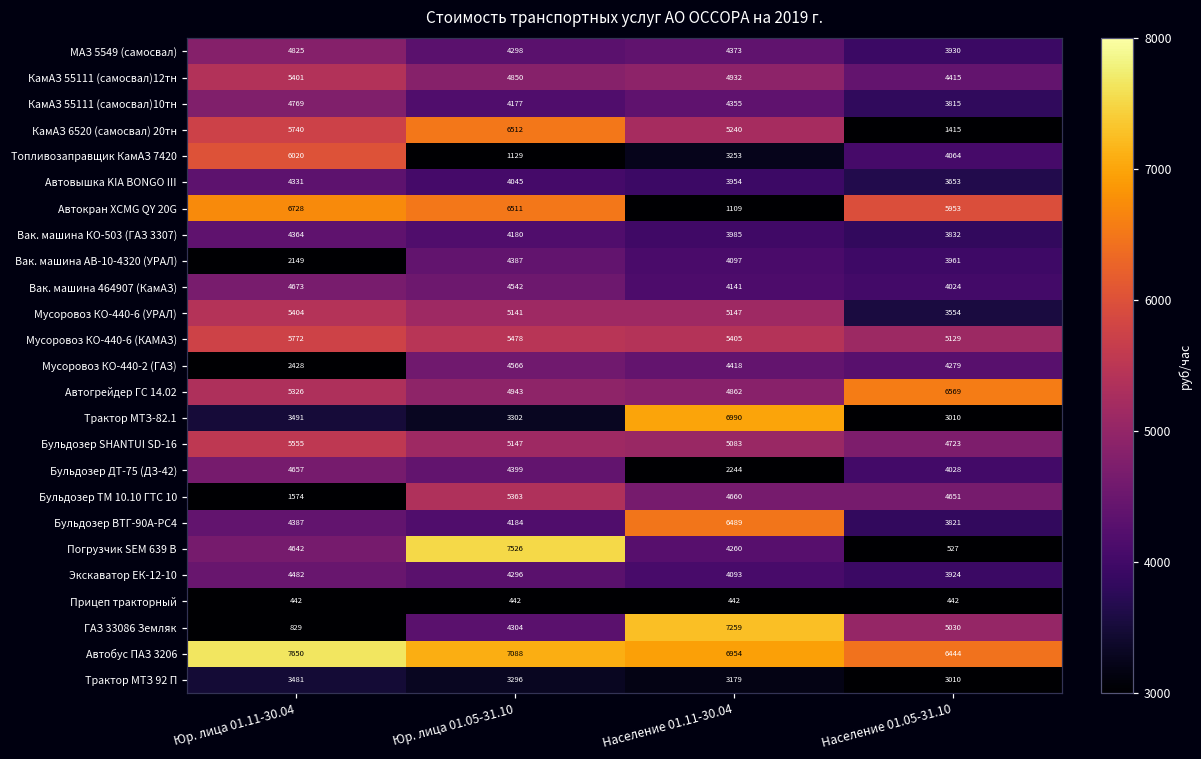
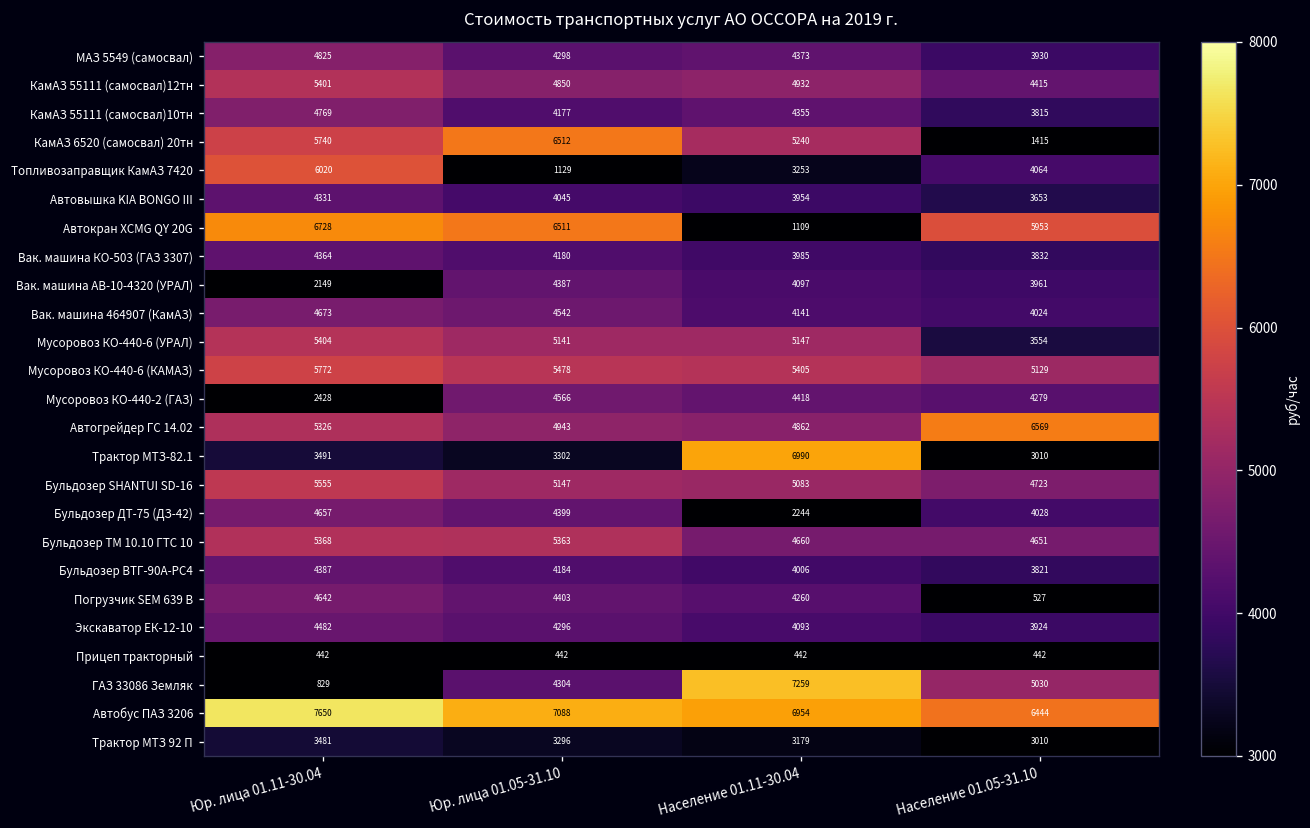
  {
    "МАЗ 5549 (самосвал)": {
      "Юр. лица 01.11-30.04": 4825,
      "Юр. лица 01.05-31.10": 4298,
      "Население 01.11-30.04": 4373,
      "Население 01.05-31.10": 3930
    },
    "КамАЗ 55111 (самосвал)12тн": {
      "Юр. лица 01.11-30.04": 5401,
      "Юр. лица 01.05-31.10": 4850,
      "Население 01.11-30.04": 4932,
      "Население 01.05-31.10": 4415
    },
    "КамАЗ 55111 (самосвал)10тн": {
      "Юр. лица 01.11-30.04": 4769,
      "Юр. лица 01.05-31.10": 4177,
      "Население 01.11-30.04": 4355,
      "Население 01.05-31.10": 3815
    },
    "КамАЗ 6520 (самосвал) 20тн": {
      "Юр. лица 01.11-30.04": 5740,
      "Юр. лица 01.05-31.10": 6512,
      "Население 01.11-30.04": 5240,
      "Население 01.05-31.10": 1415
    },
    "Топливозаправщик КамАЗ 7420": {
      "Юр. лица 01.11-30.04": 6020,
      "Юр. лица 01.05-31.10": 1129,
      "Население 01.11-30.04": 3253,
      "Население 01.05-31.10": 4064
    },
    "Автовышка KIA BONGO III": {
      "Юр. лица 01.11-30.04": 4331,
      "Юр. лица 01.05-31.10": 4045,
      "Население 01.11-30.04": 3954,
      "Население 01.05-31.10": 3653
    },
    "Автокран XCMG QY 20G": {
      "Юр. лица 01.11-30.04": 6728,
      "Юр. лица 01.05-31.10": 6511,
      "Население 01.11-30.04": 1109,
      "Население 01.05-31.10": 5953
    },
    "Вак. машина КО-503 (ГАЗ 3307)": {
      "Юр. лица 01.11-30.04": 4364,
      "Юр. лица 01.05-31.10": 4180,
      "Население 01.11-30.04": 3985,
      "Население 01.05-31.10": 3832
    },
    "Вак. машина АВ-10-4320 (УРАЛ)": {
      "Юр. лица 01.11-30.04": 2149,
      "Юр. лица 01.05-31.10": 4387,
      "Население 01.11-30.04": 4097,
      "Население 01.05-31.10": 3961
    },
    "Вак. машина 464907 (КамАЗ)": {
      "Юр. лица 01.11-30.04": 4673,
      "Юр. лица 01.05-31.10": 4542,
      "Население 01.11-30.04": 4141,
      "Население 01.05-31.10": 4024
    },
    "Мусоровоз КО-440-6 (УРАЛ)": {
      "Юр. лица 01.11-30.04": 5404,
      "Юр. лица 01.05-31.10": 5141,
      "Население 01.11-30.04": 5147,
      "Население 01.05-31.10": 3554
    },
    "Мусоровоз КО-440-6 (КАМАЗ)": {
      "Юр. лица 01.11-30.04": 5772,
      "Юр. лица 01.05-31.10": 5478,
      "Население 01.11-30.04": 5405,
      "Население 01.05-31.10": 5129
    },
    "Мусоровоз КО-440-2 (ГАЗ)": {
      "Юр. лица 01.11-30.04": 2428,
      "Юр. лица 01.05-31.10": 4566,
      "Население 01.11-30.04": 4418,
      "Население 01.05-31.10": 4279
    },
    "Автогрейдер ГС 14.02": {
      "Юр. лица 01.11-30.04": 5326,
      "Юр. лица 01.05-31.10": 4943,
      "Население 01.11-30.04": 4862,
      "Население 01.05-31.10": 6569
    },
    "Трактор МТЗ-82.1": {
      "Юр. лица 01.11-30.04": 3491,
      "Юр. лица 01.05-31.10": 3302,
      "Население 01.11-30.04": 6990,
      "Население 01.05-31.10": 3010
    },
    "Бульдозер SHANTUI SD-16": {
      "Юр. лица 01.11-30.04": 5555,
      "Юр. лица 01.05-31.10": 5147,
      "Население 01.11-30.04": 5083,
      "Население 01.05-31.10": 4723
    },
    "Бульдозер ДТ-75 (ДЗ-42)": {
      "Юр. лица 01.11-30.04": 4657,
      "Юр. лица 01.05-31.10": 4399,
      "Население 01.11-30.04": 2244,
      "Население 01.05-31.10": 4028
    },
    "Бульдозер ТМ 10.10 ГТС 10": {
-     "Юр. лица 01.11-30.04": 1574,
+     "Юр. лица 01.11-30.04": 5368,
      "Юр. лица 01.05-31.10": 5363,
      "Население 01.11-30.04": 4660,
      "Население 01.05-31.10": 4651
    },
    "Бульдозер ВТГ-90А-РС4": {
      "Юр. лица 01.11-30.04": 4387,
      "Юр. лица 01.05-31.10": 4184,
-     "Население 01.11-30.04": 6489,
+     "Население 01.11-30.04": 4006,
      "Население 01.05-31.10": 3821
    },
    "Погрузчик SEM 639 В": {
      "Юр. лица 01.11-30.04": 4642,
-     "Юр. лица 01.05-31.10": 7526,
+     "Юр. лица 01.05-31.10": 4403,
      "Население 01.11-30.04": 4260,
      "Население 01.05-31.10": 527
    },
    "Экскаватор ЕК-12-10": {
      "Юр. лица 01.11-30.04": 4482,
      "Юр. лица 01.05-31.10": 4296,
      "Население 01.11-30.04": 4093,
      "Население 01.05-31.10": 3924
    },
    "Прицеп тракторный": {
      "Юр. лица 01.11-30.04": 442,
      "Юр. лица 01.05-31.10": 442,
      "Население 01.11-30.04": 442,
      "Население 01.05-31.10": 442
    },
    "ГАЗ 33086 Земляк": {
      "Юр. лица 01.11-30.04": 829,
      "Юр. лица 01.05-31.10": 4304,
      "Население 01.11-30.04": 7259,
      "Население 01.05-31.10": 5030
    },
    "Автобус ПАЗ 3206": {
      "Юр. лица 01.11-30.04": 7650,
      "Юр. лица 01.05-31.10": 7088,
      "Население 01.11-30.04": 6954,
      "Население 01.05-31.10": 6444
    },
    "Трактор МТЗ 92 П": {
      "Юр. лица 01.11-30.04": 3481,
      "Юр. лица 01.05-31.10": 3296,
      "Население 01.11-30.04": 3179,
      "Население 01.05-31.10": 3010
    }
  }
